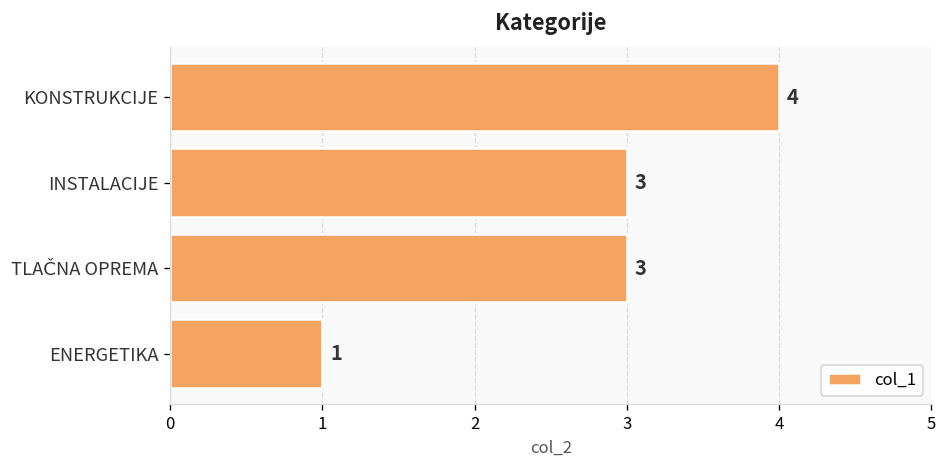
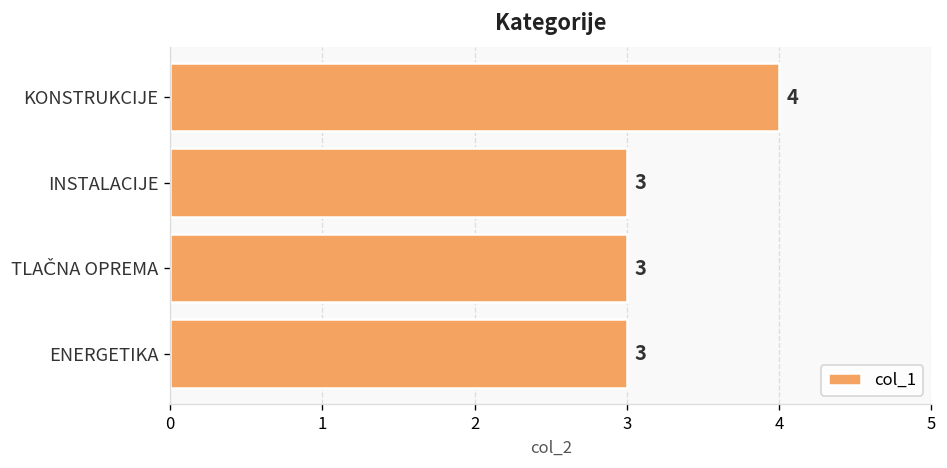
  {
    "KONSTRUKCIJE": 4,
    "INSTALACIJE": 3,
    "TLAČNA OPREMA": 3,
-   "ENERGETIKA": 1
+   "ENERGETIKA": 3
  }
